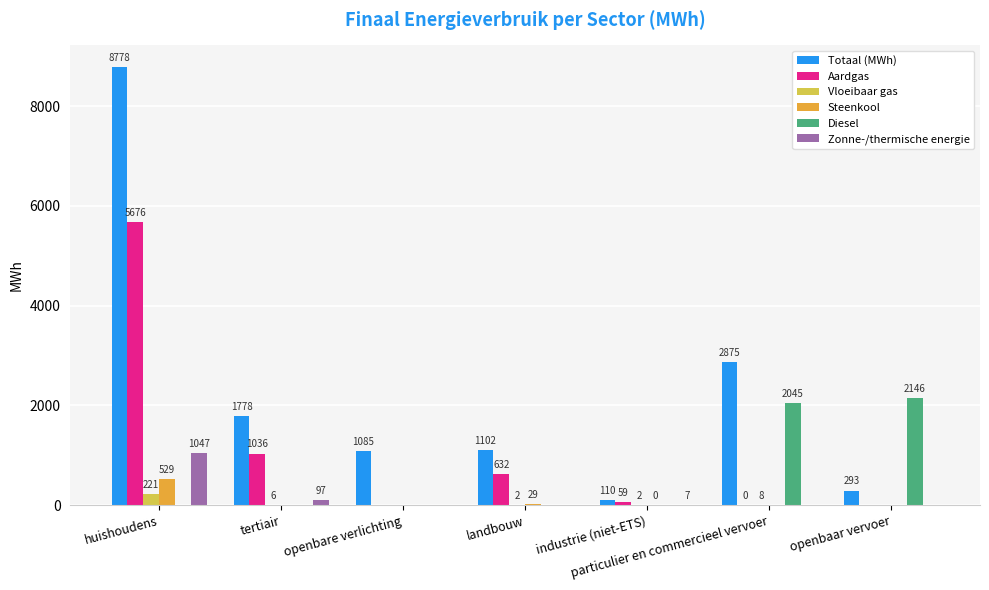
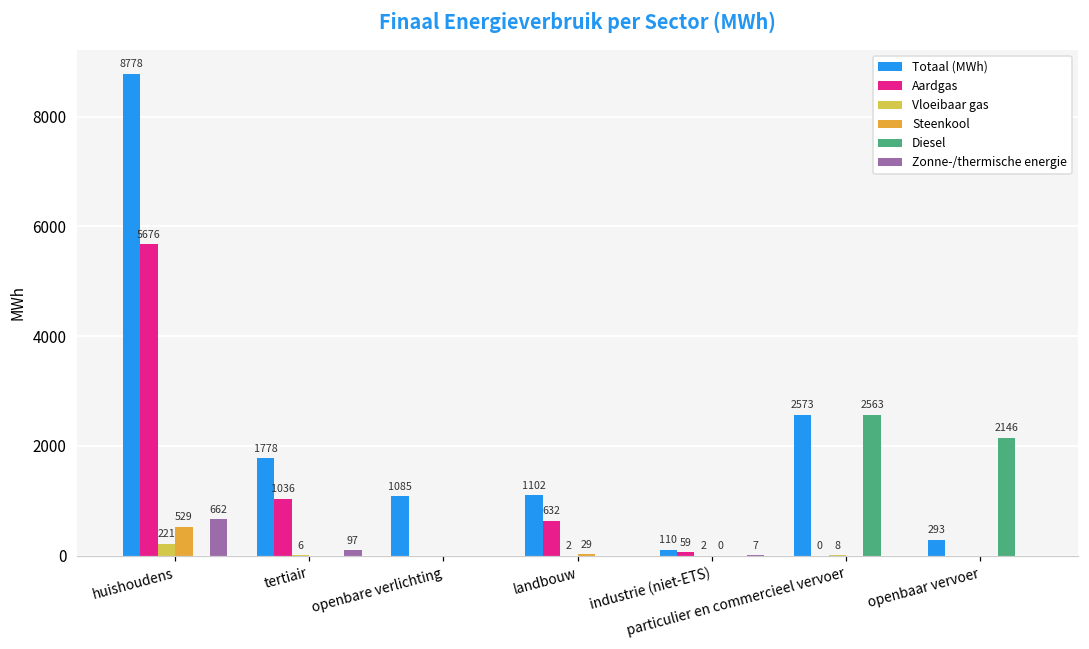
  {
    "Totaal (MWh)": {
      "huishoudens": 8778,
      "tertiair": 1778,
      "openbare verlichting": 1085,
      "landbouw": 1102,
      "industrie (niet-ETS)": 110,
-     "particulier en commercieel vervoer": 2875,
+     "particulier en commercieel vervoer": 2573,
      "openbaar vervoer": 293
    },
    "Aardgas": {
      "huishoudens": 5676,
      "tertiair": 1036,
      "landbouw": 632,
      "industrie (niet-ETS)": 59,
      "particulier en commercieel vervoer": 0
    },
    "Diesel": {
-     "particulier en commercieel vervoer": 2045,
+     "particulier en commercieel vervoer": 2563,
      "openbaar vervoer": 2146
    },
    "Zonne-/thermische energie": {
-     "huishoudens": 1047,
+     "huishoudens": 662,
      "tertiair": 97,
      "industrie (niet-ETS)": 7
    }
  }
